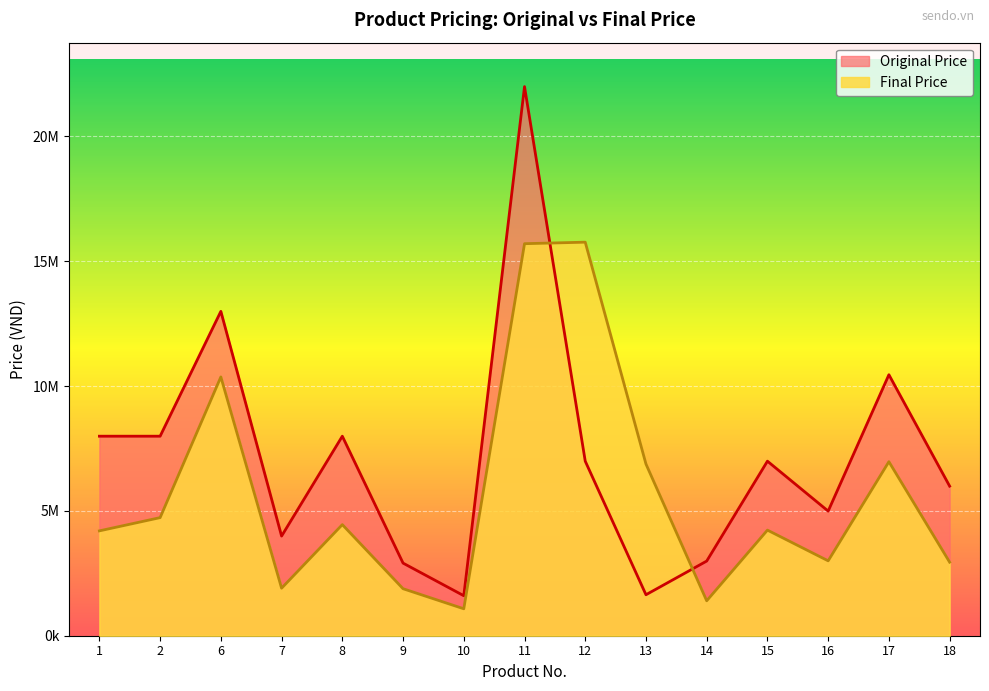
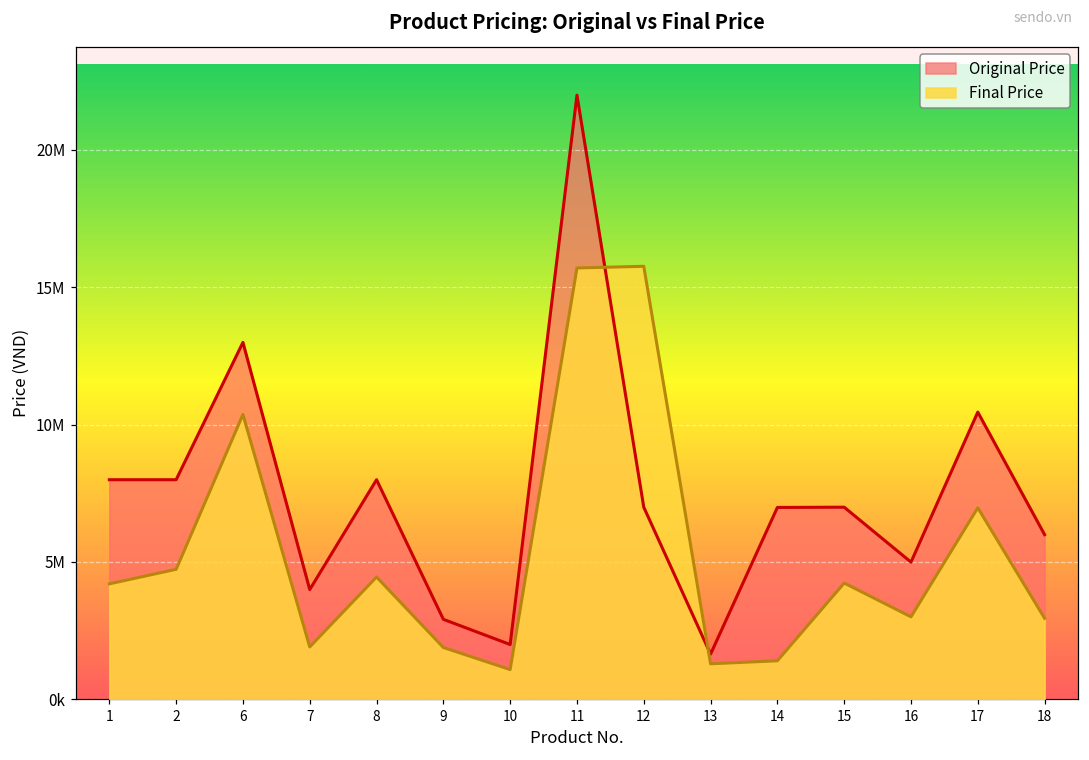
  {
    "Original Price": {
      "1": 8000000,
      "2": 8000000,
      "6": 13000000,
      "7": 4000000,
      "8": 8000000,
      "9": 2900000,
-     "10": 1600000,
+     "10": 2000000,
      "11": 22000000,
      "12": 7000000,
      "13": 1600000,
-     "14": 3000000,
+     "14": 7000000,
      "15": 7000000,
      "16": 5000000,
      "17": 10500000,
      "18": 6000000
    },
    "Final Price": {
      "1": 4200000,
      "2": 4700000,
      "6": 10400000,
      "7": 1900000,
      "8": 4400000,
      "9": 1900000,
      "10": 1100000,
      "11": 15700000,
      "12": 15800000,
-     "13": 6900000,
+     "13": 1300000,
      "14": 1400000,
      "15": 4200000,
      "16": 3000000,
      "17": 7000000,
      "18": 2900000
    }
  }
